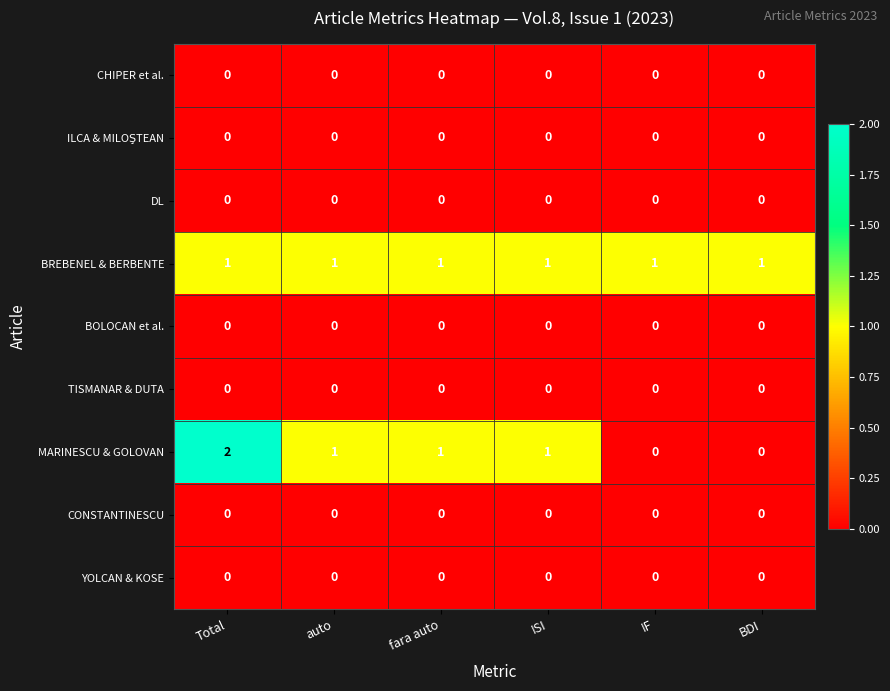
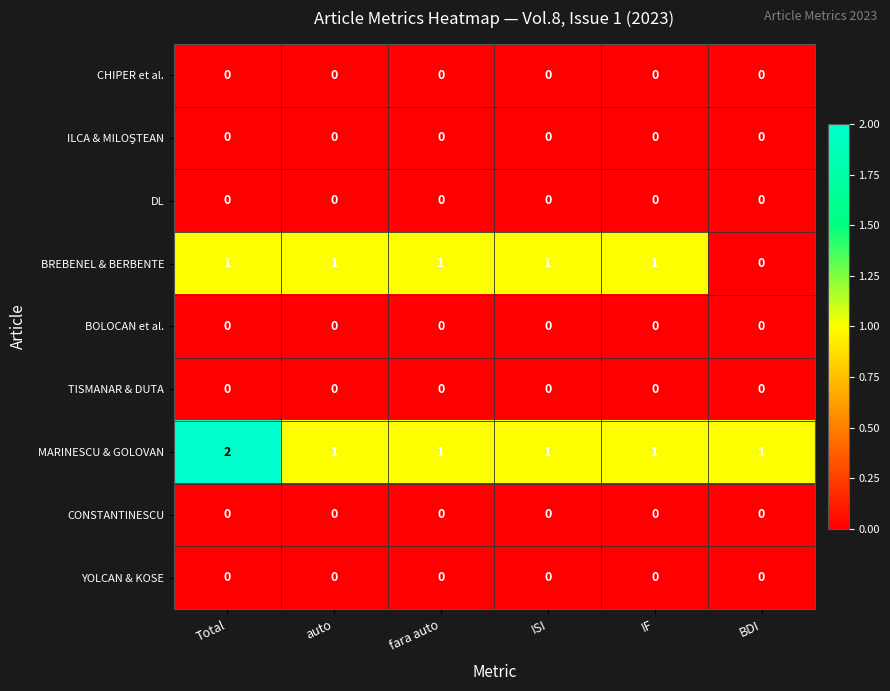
  {
    "CHIPER et al.": {
      "Total": 0,
      "auto": 0,
      "fara auto": 0,
      "ISI": 0,
      "IF": 0,
      "BDI": 0
    },
    "ILCA & MILOŞTEAN": {
      "Total": 0,
      "auto": 0,
      "fara auto": 0,
      "ISI": 0,
      "IF": 0,
      "BDI": 0
    },
    "DL": {
      "Total": 0,
      "auto": 0,
      "fara auto": 0,
      "ISI": 0,
      "IF": 0,
      "BDI": 0
    },
    "BREBENEL & BERBENTE": {
      "Total": 1,
      "auto": 1,
      "fara auto": 1,
      "ISI": 1,
      "IF": 1,
-     "BDI": 1
+     "BDI": 0
    },
    "BOLOCAN et al.": {
      "Total": 0,
      "auto": 0,
      "fara auto": 0,
      "ISI": 0,
      "IF": 0,
      "BDI": 0
    },
    "TISMANAR & DUTA": {
      "Total": 0,
      "auto": 0,
      "fara auto": 0,
      "ISI": 0,
      "IF": 0,
      "BDI": 0
    },
    "MARINESCU & GOLOVAN": {
      "Total": 2,
      "auto": 1,
      "fara auto": 1,
      "ISI": 1,
-     "IF": 0,
-     "BDI": 0
+     "IF": 1,
+     "BDI": 1
    },
    "CONSTANTINESCU": {
      "Total": 0,
      "auto": 0,
      "fara auto": 0,
      "ISI": 0,
      "IF": 0,
      "BDI": 0
    },
    "YOLCAN & KOSE": {
      "Total": 0,
      "auto": 0,
      "fara auto": 0,
      "ISI": 0,
      "IF": 0,
      "BDI": 0
    }
  }
